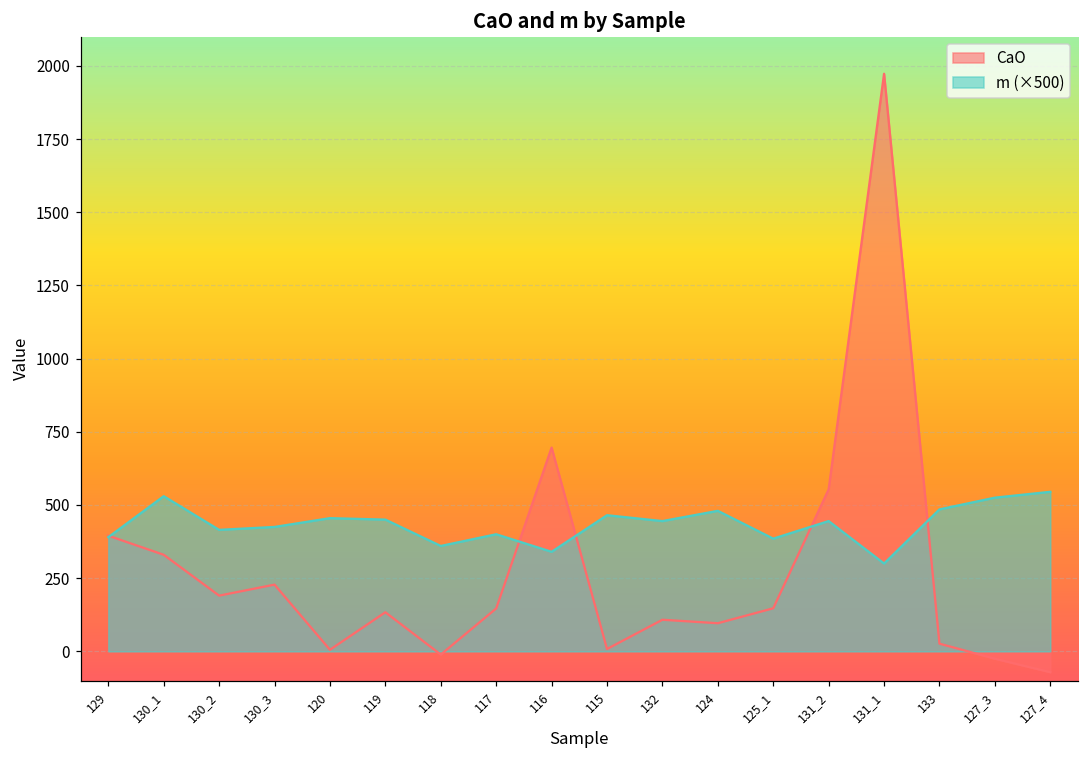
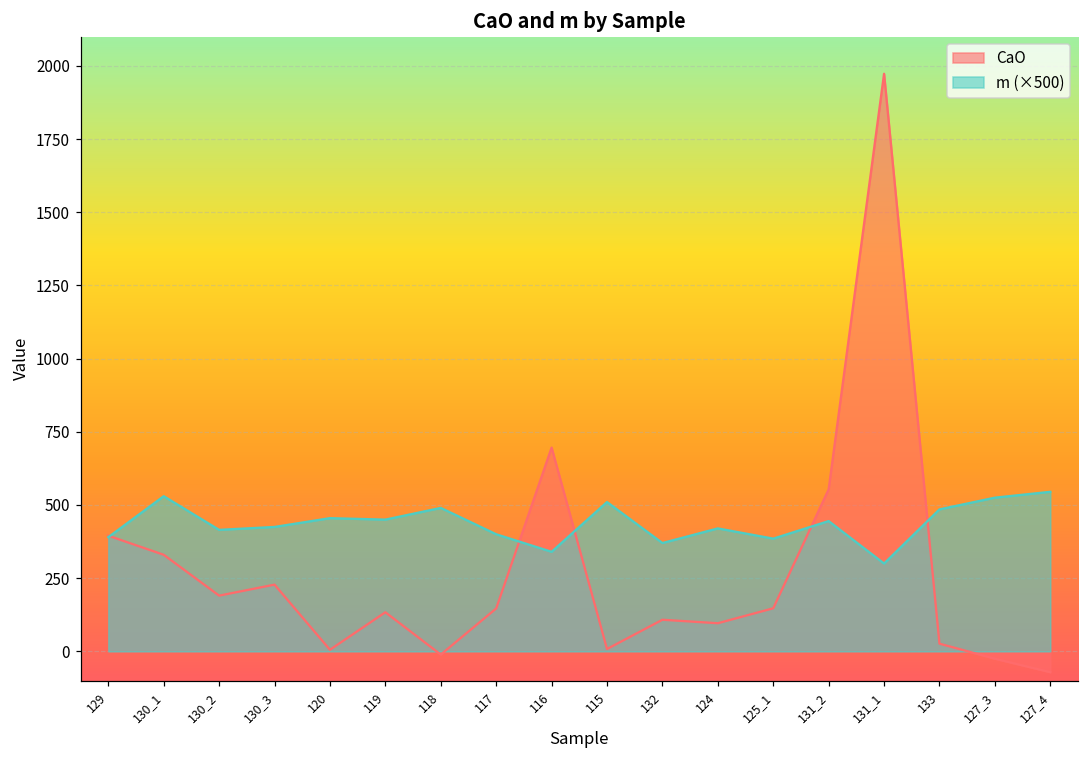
  {
    "m (×500)": {
      "130_1": 530,
      "130_2": 420,
      "130_3": 430,
      "120": 460,
      "119": 450,
-     "118": 360,
+     "118": 490,
      "117": 400,
      "116": 340,
-     "115": 470,
-     "132": 450,
-     "124": 480,
+     "115": 510,
+     "132": 370,
+     "124": 420,
      "125_1": 390,
      "131_2": 450,
      "131_1": 300,
      "133": 490,
      "127_3": 530,
      "127_4": 550
    }
  }
